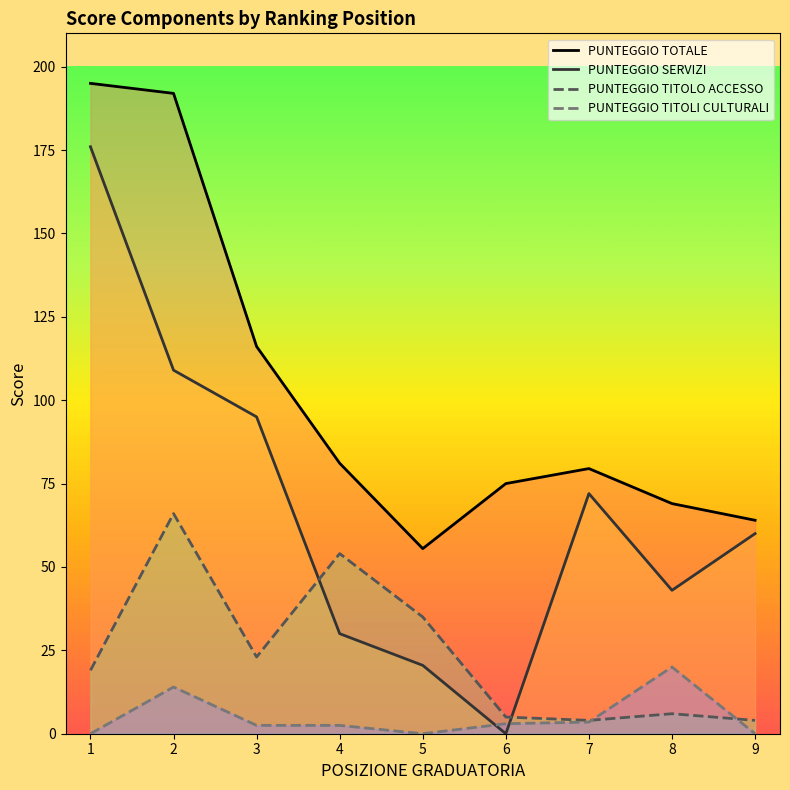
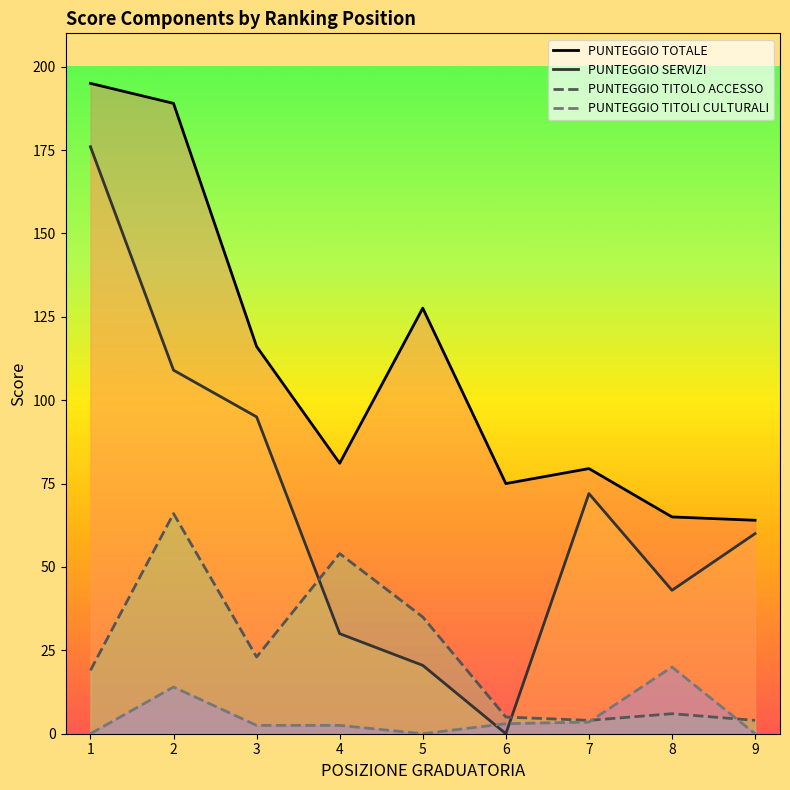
  {
    "PUNTEGGIO TOTALE": {
      "1": 195,
-     "2": 192,
+     "2": 189,
      "3": 116,
      "4": 81,
-     "5": 56,
+     "5": 128,
      "6": 75,
      "7": 80,
-     "8": 69,
+     "8": 65,
      "9": 64
    }
  }
